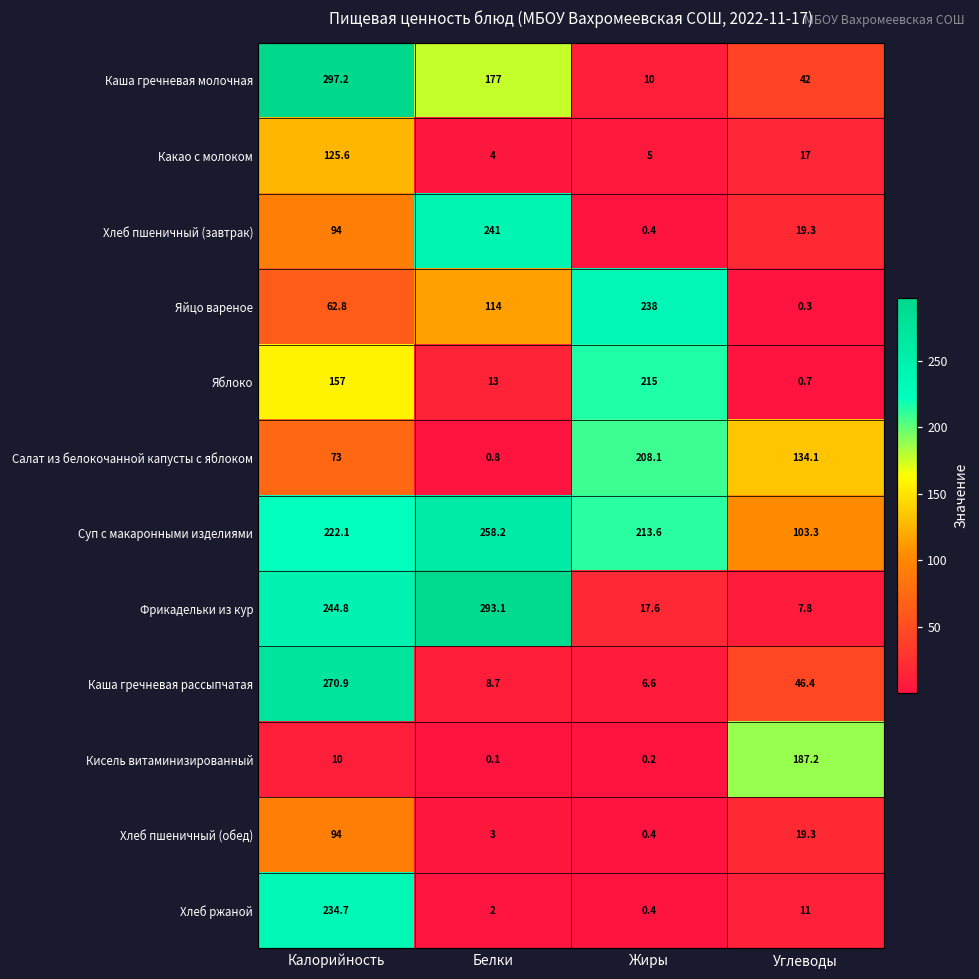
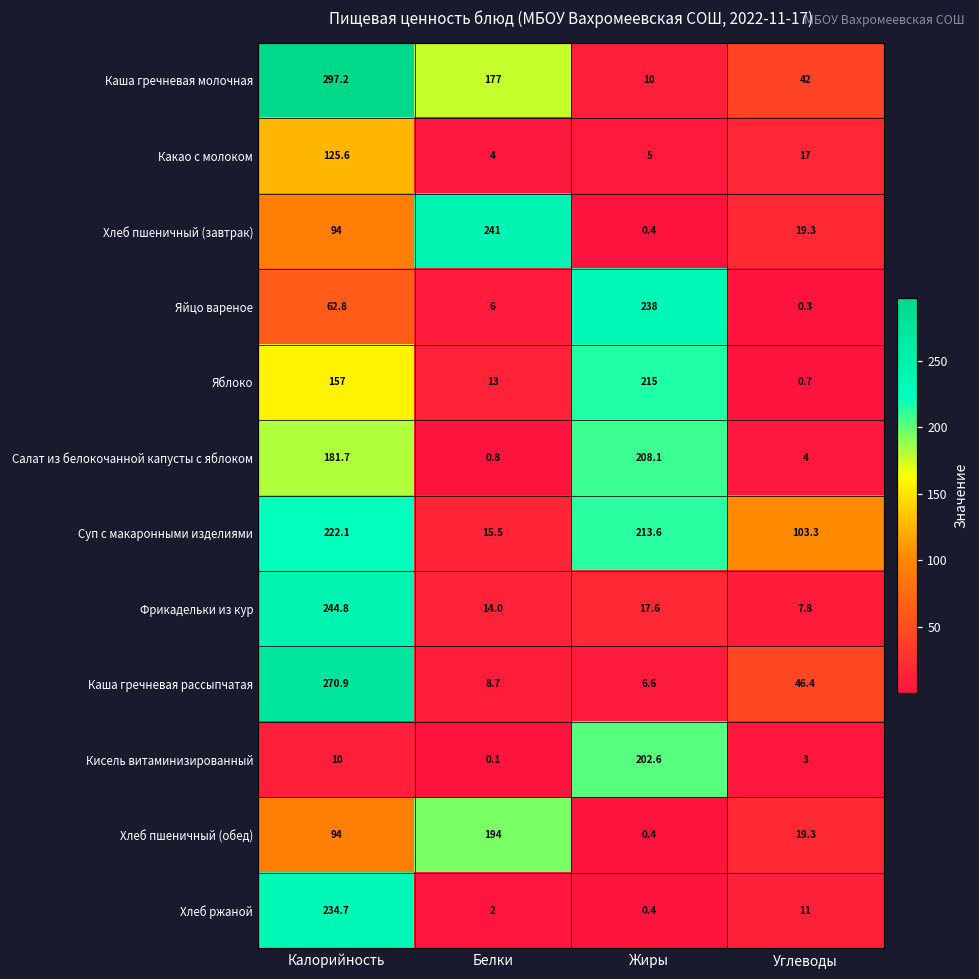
  {
    "Каша гречневая молочная": {
      "Калорийность": 297.2,
      "Белки": 177,
      "Жиры": 10,
      "Углеводы": 42
    },
    "Какао с молоком": {
      "Калорийность": 125.6,
      "Белки": 4,
      "Жиры": 5,
      "Углеводы": 17
    },
    "Хлеб пшеничный (завтрак)": {
      "Калорийность": 94,
      "Белки": 241,
      "Жиры": 0.4,
      "Углеводы": 19.3
    },
    "Яйцо вареное": {
      "Калорийность": 62.8,
-     "Белки": 114,
+     "Белки": 6,
      "Жиры": 238,
      "Углеводы": 0.3
    },
    "Яблоко": {
      "Калорийность": 157,
      "Белки": 13,
      "Жиры": 215,
      "Углеводы": 0.7
    },
    "Салат из белокочанной капусты с яблоком": {
-     "Калорийность": 73,
+     "Калорийность": 181.7,
      "Белки": 0.8,
      "Жиры": 208.1,
-     "Углеводы": 134.1
+     "Углеводы": 4
    },
    "Суп с макаронными изделиями": {
      "Калорийность": 222.1,
-     "Белки": 258.2,
+     "Белки": 15.5,
      "Жиры": 213.6,
      "Углеводы": 103.3
    },
    "Фрикадельки из кур": {
      "Калорийность": 244.8,
-     "Белки": 293.1,
+     "Белки": 14.0,
      "Жиры": 17.6,
      "Углеводы": 7.8
    },
    "Каша гречневая рассыпчатая": {
      "Калорийность": 270.9,
      "Белки": 8.7,
      "Жиры": 6.6,
      "Углеводы": 46.4
    },
    "Кисель витаминизированный": {
      "Калорийность": 10,
      "Белки": 0.1,
-     "Жиры": 0.2,
-     "Углеводы": 187.2
+     "Жиры": 202.6,
+     "Углеводы": 3
    },
    "Хлеб пшеничный (обед)": {
      "Калорийность": 94,
-     "Белки": 3,
+     "Белки": 194,
      "Жиры": 0.4,
      "Углеводы": 19.3
    },
    "Хлеб ржаной": {
      "Калорийность": 234.7,
      "Белки": 2,
      "Жиры": 0.4,
      "Углеводы": 11
    }
  }
